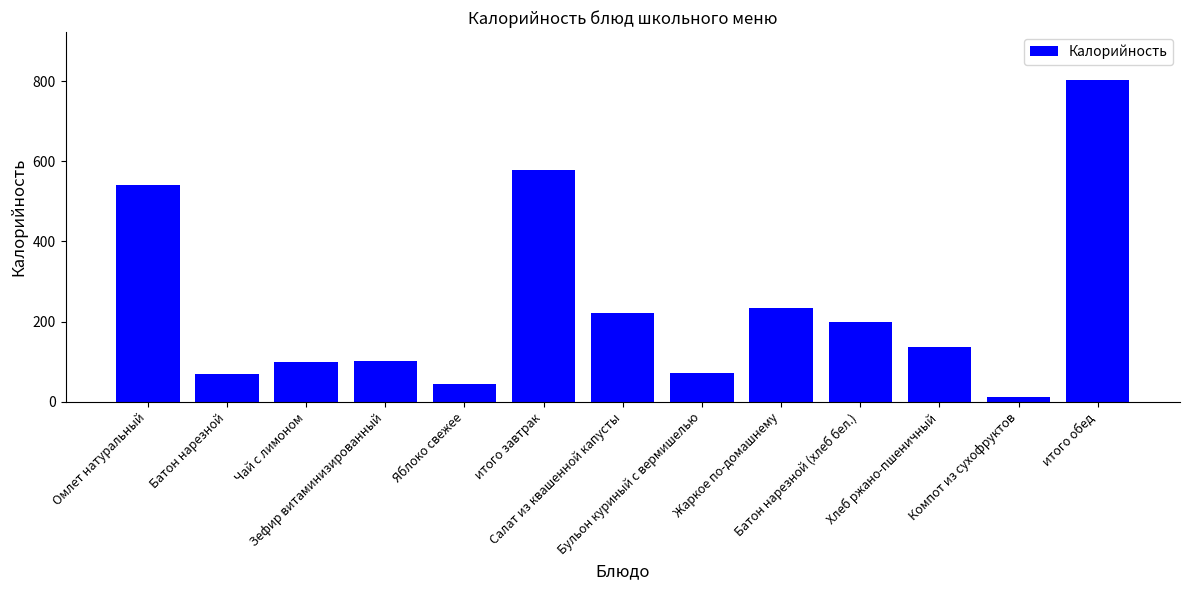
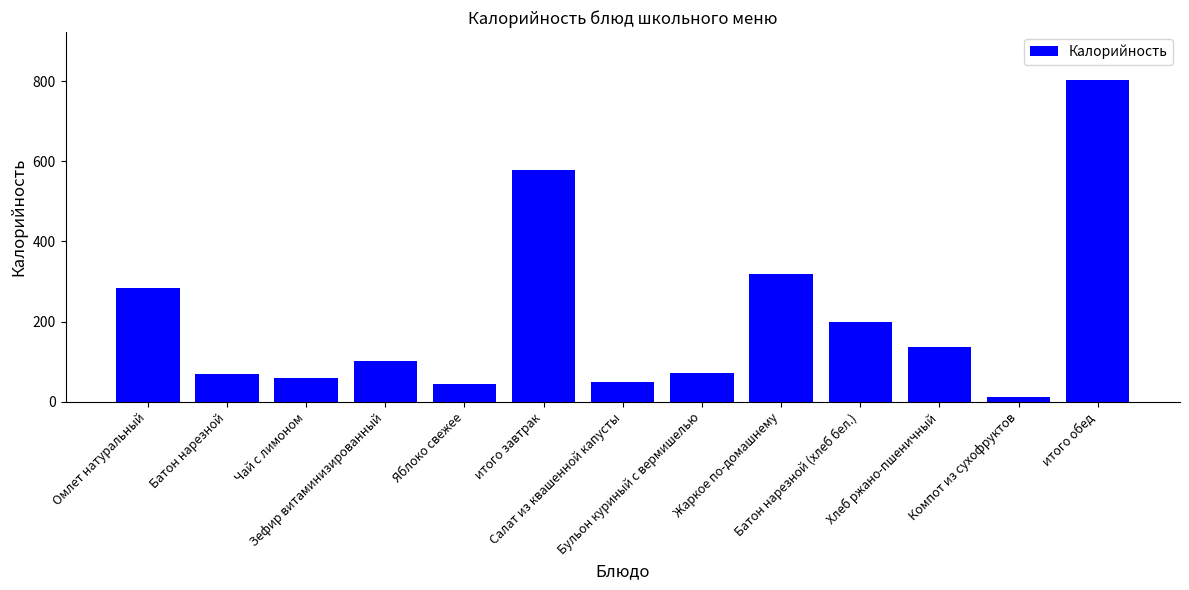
  {
-   "Омлет натуральный": 540,
+   "Омлет натуральный": 280,
    "Батон нарезной": 70,
-   "Чай с лимоном": 100,
+   "Чай с лимоном": 60,
    "Зефир витаминизированный": 100,
    "Яблоко свежее": 40,
    "итого завтрак": 580,
-   "Салат из квашенной капусты": 220,
+   "Салат из квашенной капусты": 50,
    "Бульон куриный с вермишелью": 70,
-   "Жаркое по-домашнему": 230,
+   "Жаркое по-домашнему": 320,
    "Батон нарезной (хлеб бел.)": 200,
    "Хлеб ржано-пшеничный": 140,
    "Компот из сухофруктов": 10,
    "итого обед": 800
  }
